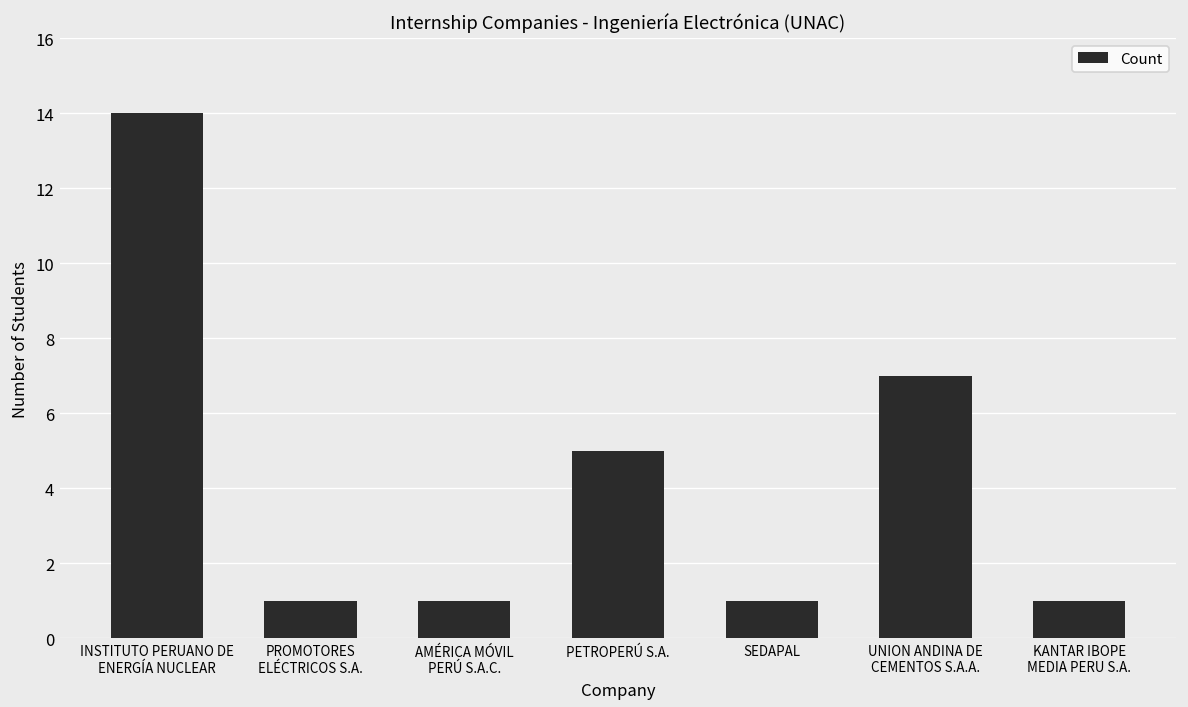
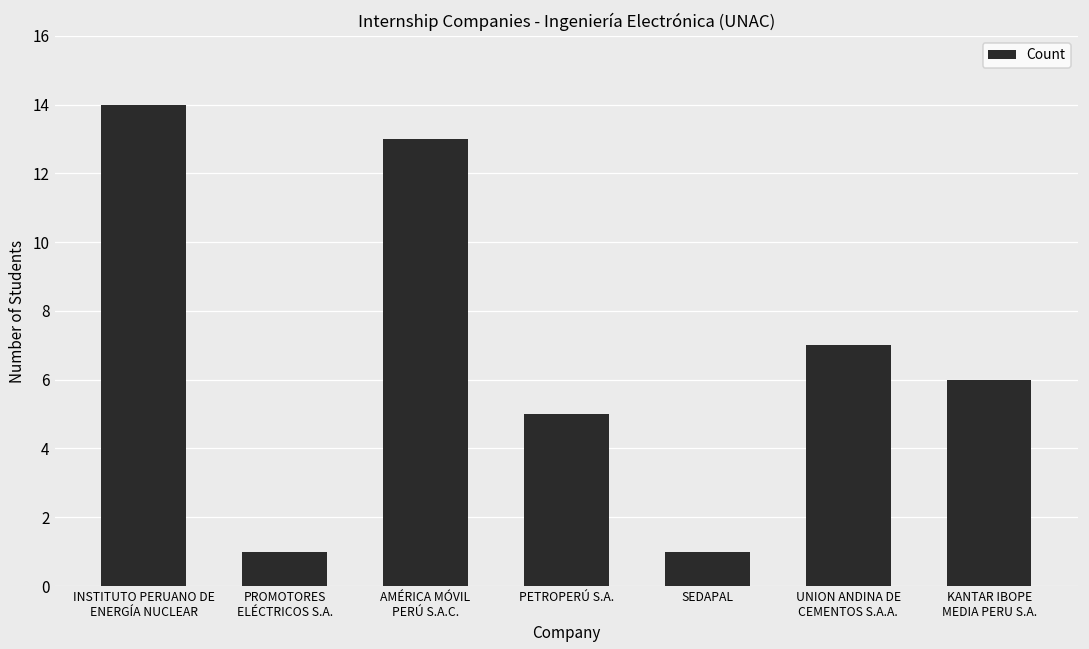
  {
    "INSTITUTO PERUANO DE ENERGÍA NUCLEAR": 14,
    "PROMOTORES ELÉCTRICOS S.A.": 1,
-   "AMÉRICA MÓVIL PERÚ S.A.C.": 1,
+   "AMÉRICA MÓVIL PERÚ S.A.C.": 13,
    "PETROPERÚ S.A.": 5,
    "SEDAPAL": 1,
    "UNION ANDINA DE CEMENTOS S.A.A.": 7,
-   "KANTAR IBOPE MEDIA PERU S.A.": 1
+   "KANTAR IBOPE MEDIA PERU S.A.": 6
  }
